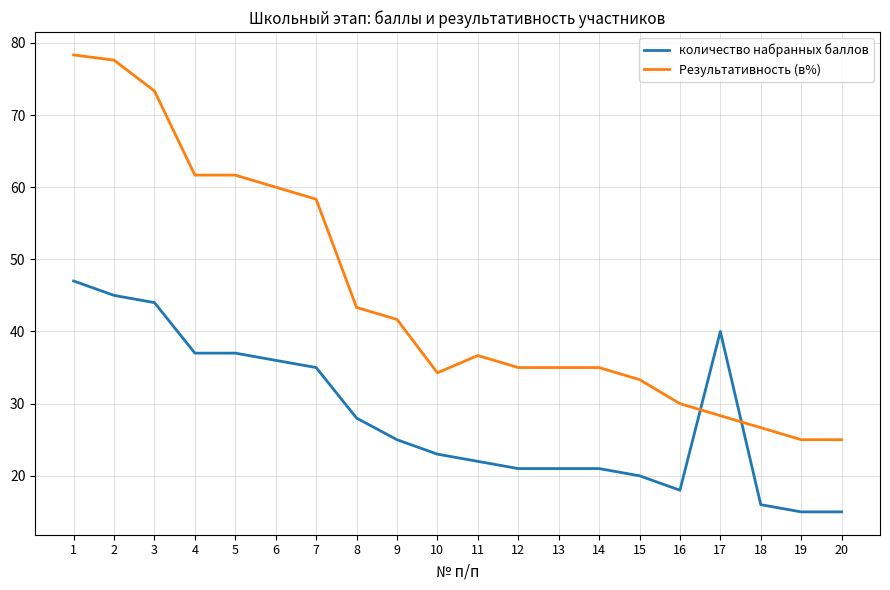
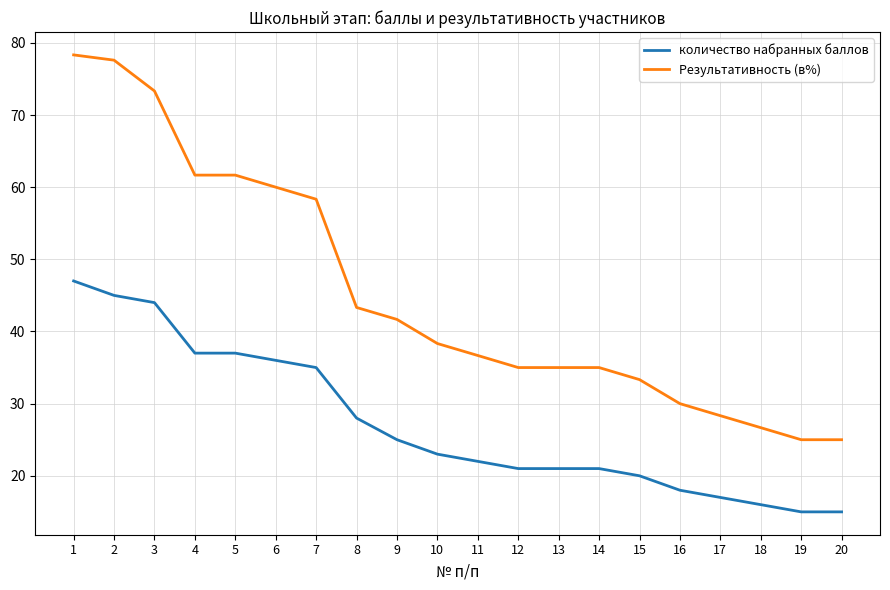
  {
    "количество набранных баллов": {
      "1": 47,
      "2": 45,
      "3": 44,
      "4": 37,
      "5": 37,
      "6": 36,
      "7": 35,
      "8": 28,
      "9": 25,
      "10": 23,
      "11": 22,
      "12": 21,
      "13": 21,
      "14": 21,
      "15": 20,
      "16": 18,
-     "17": 40,
+     "17": 17,
      "18": 16,
      "19": 15,
      "20": 15
    },
    "Результативность (в%)": {
      "1": 78,
      "2": 78,
      "3": 73,
      "4": 62,
      "5": 62,
      "6": 60,
      "7": 58,
      "8": 43,
      "9": 42,
-     "10": 34,
+     "10": 38,
      "11": 37,
      "12": 35,
      "13": 35,
      "14": 35,
      "15": 33,
      "16": 30,
      "17": 28,
      "18": 27,
      "19": 25,
      "20": 25
    }
  }
